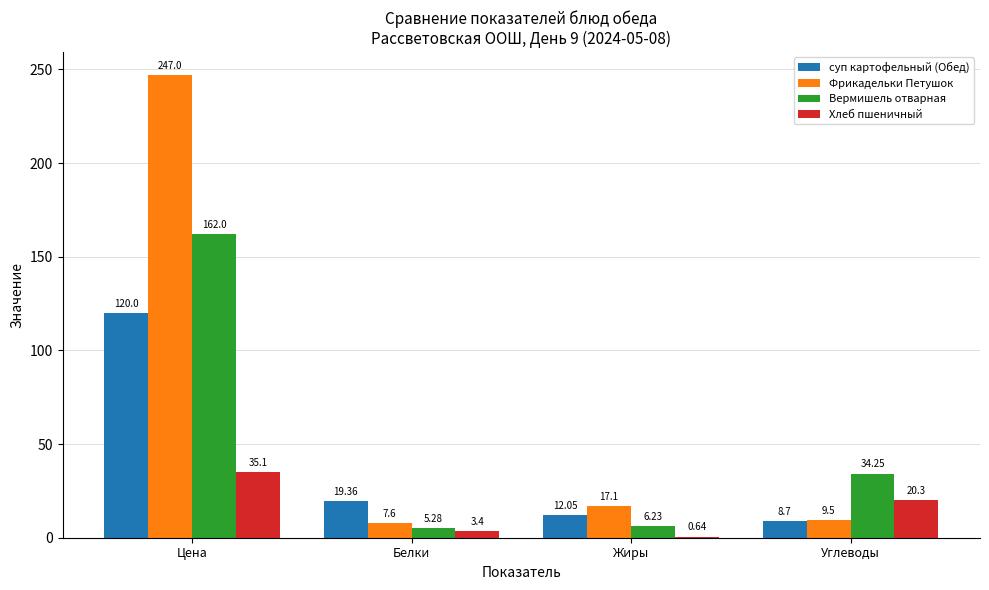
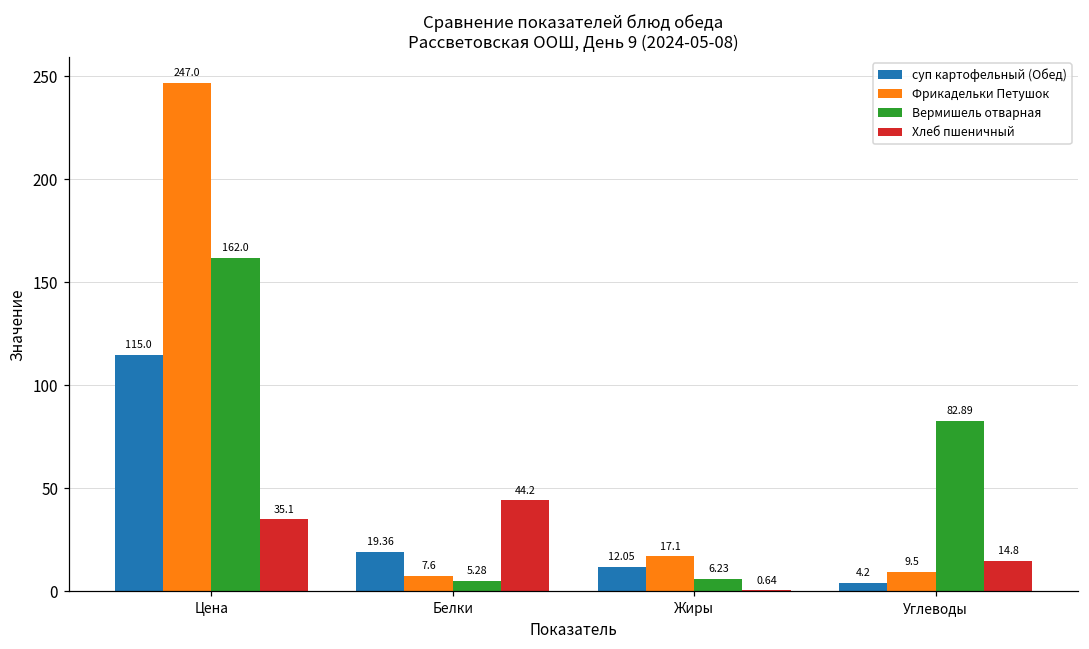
  {
    "суп картофельный (Обед)": {
-     "Цена": 120.0,
+     "Цена": 115.0,
      "Белки": 19.36,
      "Жиры": 12.05,
-     "Углеводы": 8.7
+     "Углеводы": 4.2
    },
    "Фрикадельки Петушок": {
      "Цена": 247.0,
      "Белки": 7.6,
      "Жиры": 17.1,
      "Углеводы": 9.5
    },
    "Вермишель отварная": {
      "Цена": 162.0,
      "Белки": 5.28,
      "Жиры": 6.23,
-     "Углеводы": 34.25
+     "Углеводы": 82.89
    },
    "Хлеб пшеничный": {
      "Цена": 35.1,
-     "Белки": 3.4,
+     "Белки": 44.2,
      "Жиры": 0.64,
-     "Углеводы": 20.3
+     "Углеводы": 14.8
    }
  }
